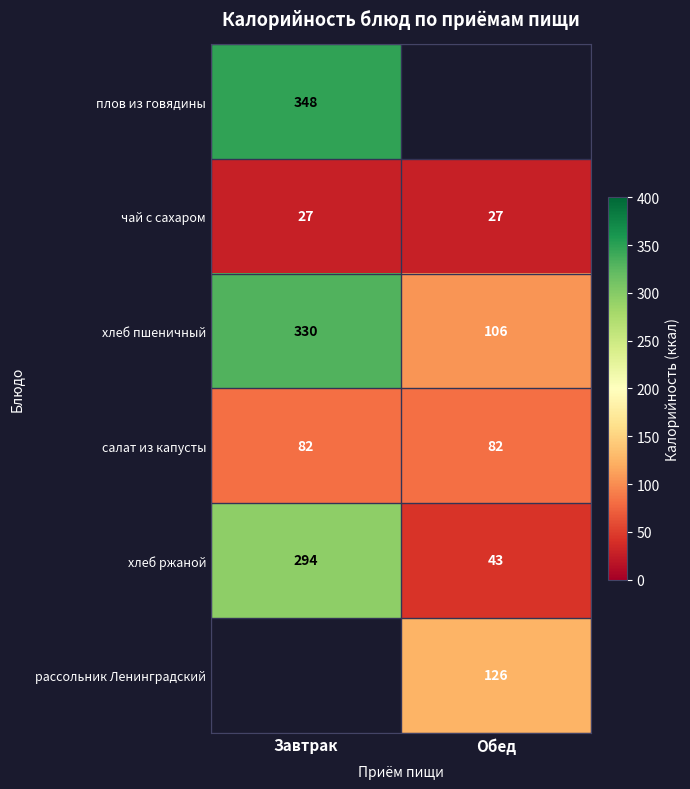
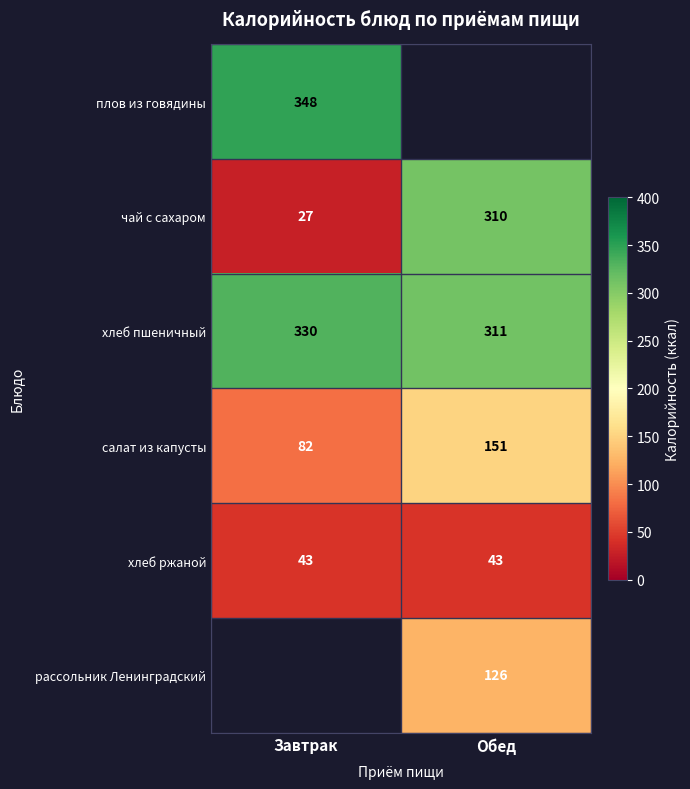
  {
    "плов из говядины": {
      "Завтрак": 348
    },
    "чай с сахаром": {
      "Завтрак": 27,
-     "Обед": 27
+     "Обед": 310
    },
    "хлеб пшеничный": {
      "Завтрак": 330,
-     "Обед": 106
+     "Обед": 311
    },
    "салат из капусты": {
      "Завтрак": 82,
-     "Обед": 82
+     "Обед": 151
    },
    "хлеб ржаной": {
-     "Завтрак": 294,
+     "Завтрак": 43,
      "Обед": 43
    },
    "рассольник Ленинградский": {
      "Обед": 126
    }
  }
